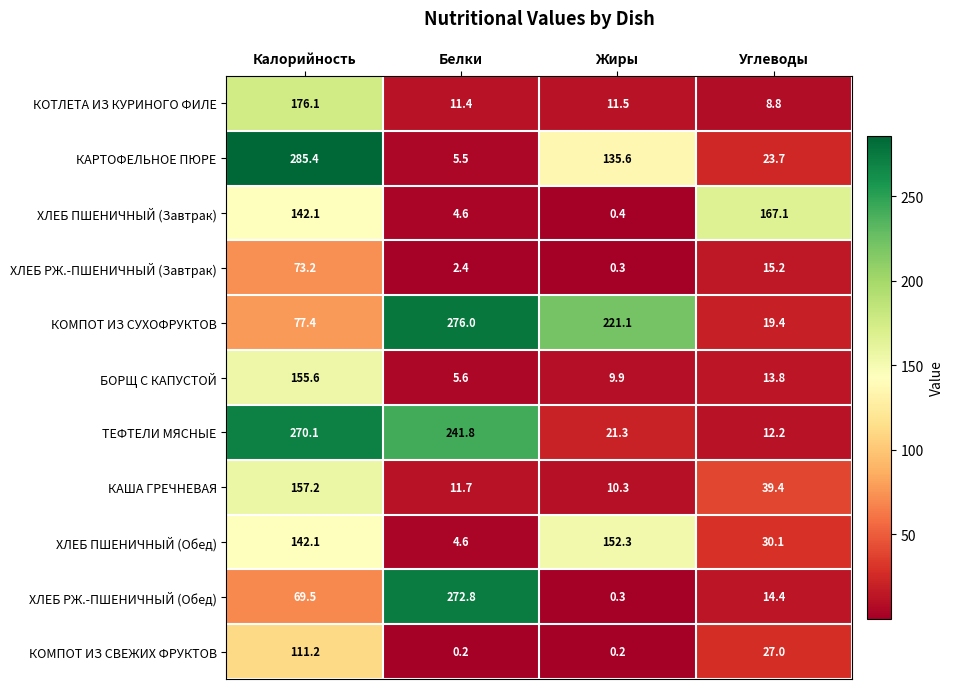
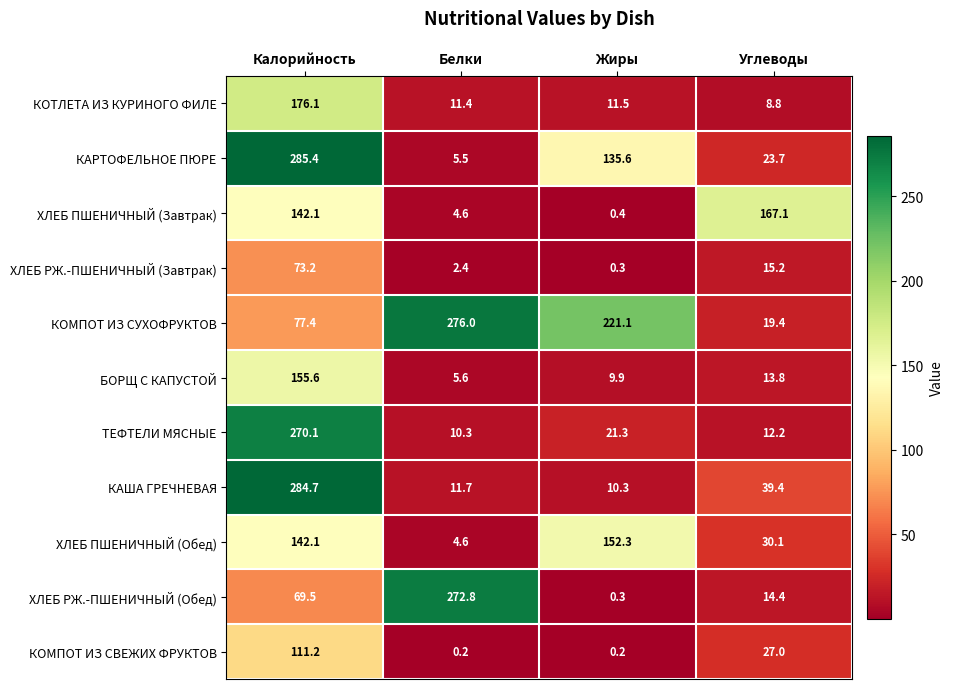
  {
    "КОТЛЕТА ИЗ КУРИНОГО ФИЛЕ": {
      "Калорийность": 176.1,
      "Белки": 11.4,
      "Жиры": 11.5,
      "Углеводы": 8.8
    },
    "КАРТОФЕЛЬНОЕ ПЮРЕ": {
      "Калорийность": 285.4,
      "Белки": 5.5,
      "Жиры": 135.6,
      "Углеводы": 23.7
    },
    "ХЛЕБ ПШЕНИЧНЫЙ (Завтрак)": {
      "Калорийность": 142.1,
      "Белки": 4.6,
      "Жиры": 0.4,
      "Углеводы": 167.1
    },
    "ХЛЕБ РЖ.-ПШЕНИЧНЫЙ (Завтрак)": {
      "Калорийность": 73.2,
      "Белки": 2.4,
      "Жиры": 0.3,
      "Углеводы": 15.2
    },
    "КОМПОТ ИЗ СУХОФРУКТОВ": {
      "Калорийность": 77.4,
      "Белки": 276.0,
      "Жиры": 221.1,
      "Углеводы": 19.4
    },
    "БОРЩ С КАПУСТОЙ": {
      "Калорийность": 155.6,
      "Белки": 5.6,
      "Жиры": 9.9,
      "Углеводы": 13.8
    },
    "ТЕФТЕЛИ МЯСНЫЕ": {
      "Калорийность": 270.1,
-     "Белки": 241.8,
+     "Белки": 10.3,
      "Жиры": 21.3,
      "Углеводы": 12.2
    },
    "КАША ГРЕЧНЕВАЯ": {
-     "Калорийность": 157.2,
+     "Калорийность": 284.7,
      "Белки": 11.7,
      "Жиры": 10.3,
      "Углеводы": 39.4
    },
    "ХЛЕБ ПШЕНИЧНЫЙ (Обед)": {
      "Калорийность": 142.1,
      "Белки": 4.6,
      "Жиры": 152.3,
      "Углеводы": 30.1
    },
    "ХЛЕБ РЖ.-ПШЕНИЧНЫЙ (Обед)": {
      "Калорийность": 69.5,
      "Белки": 272.8,
      "Жиры": 0.3,
      "Углеводы": 14.4
    },
    "КОМПОТ ИЗ СВЕЖИХ ФРУКТОВ": {
      "Калорийность": 111.2,
      "Белки": 0.2,
      "Жиры": 0.2,
      "Углеводы": 27.0
    }
  }
